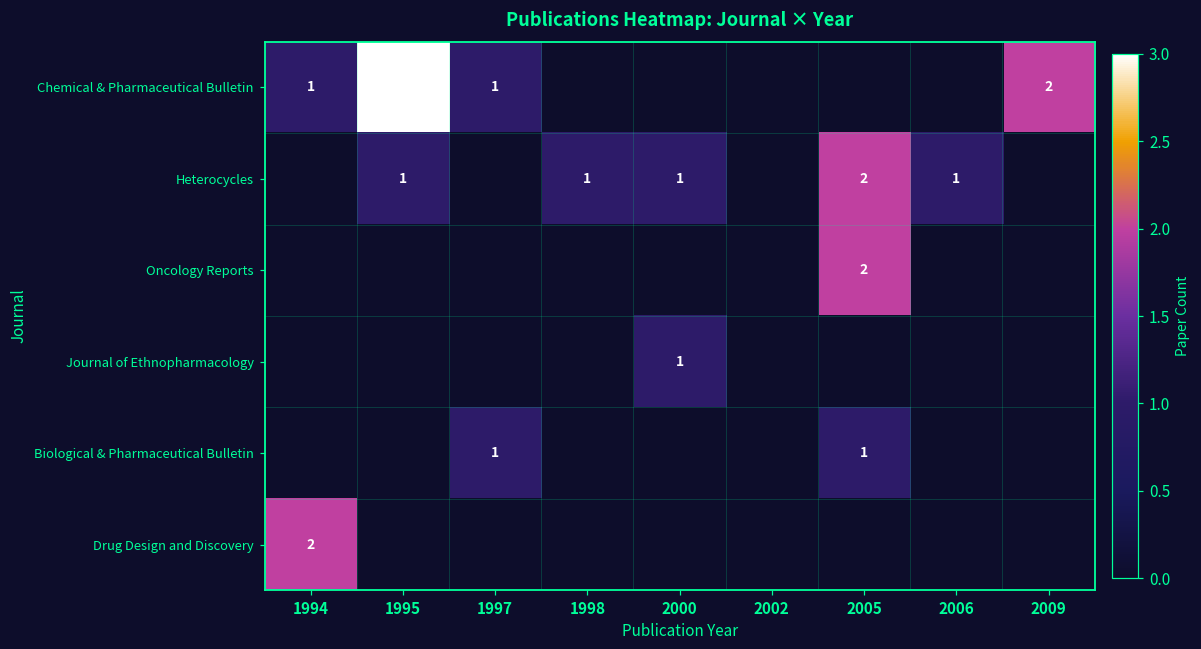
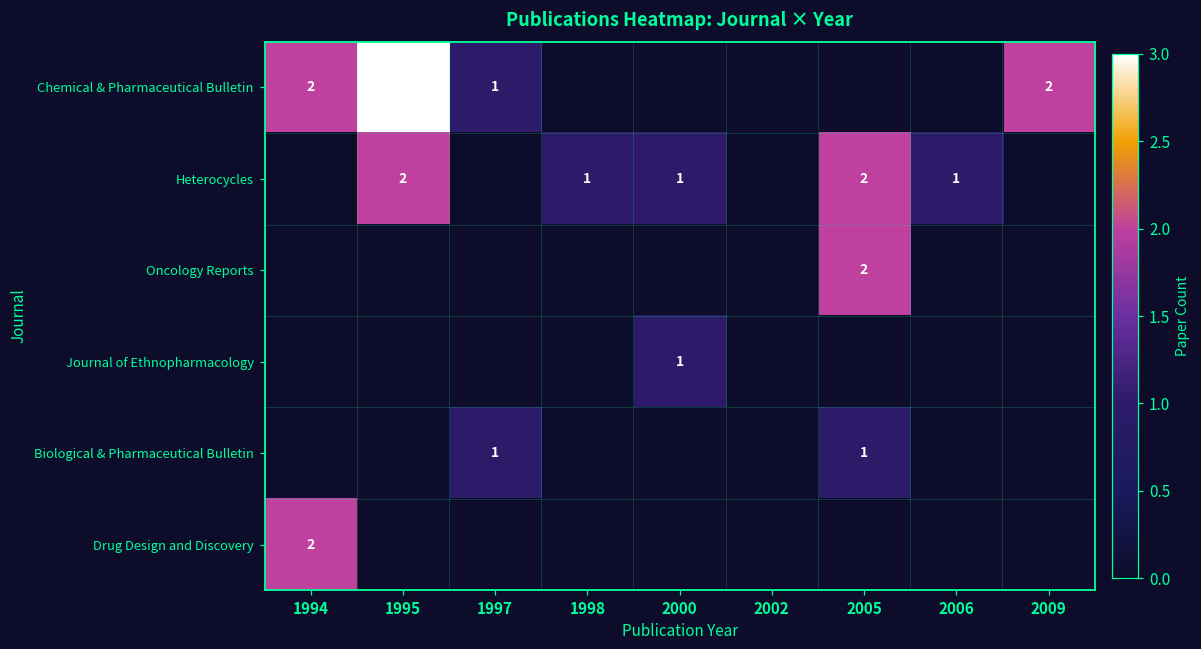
  {
    "Chemical & Pharmaceutical Bulletin": {
-     "1994": 1,
+     "1994": 2,
      "1997": 1,
      "2009": 2
    },
    "Heterocycles": {
-     "1995": 1,
+     "1995": 2,
      "1998": 1,
      "2000": 1,
      "2005": 2,
      "2006": 1
    },
    "Oncology Reports": {
      "2005": 2
    },
    "Journal of Ethnopharmacology": {
      "2000": 1
    },
    "Biological & Pharmaceutical Bulletin": {
      "1997": 1,
      "2005": 1
    },
    "Drug Design and Discovery": {
      "1994": 2
    }
  }
